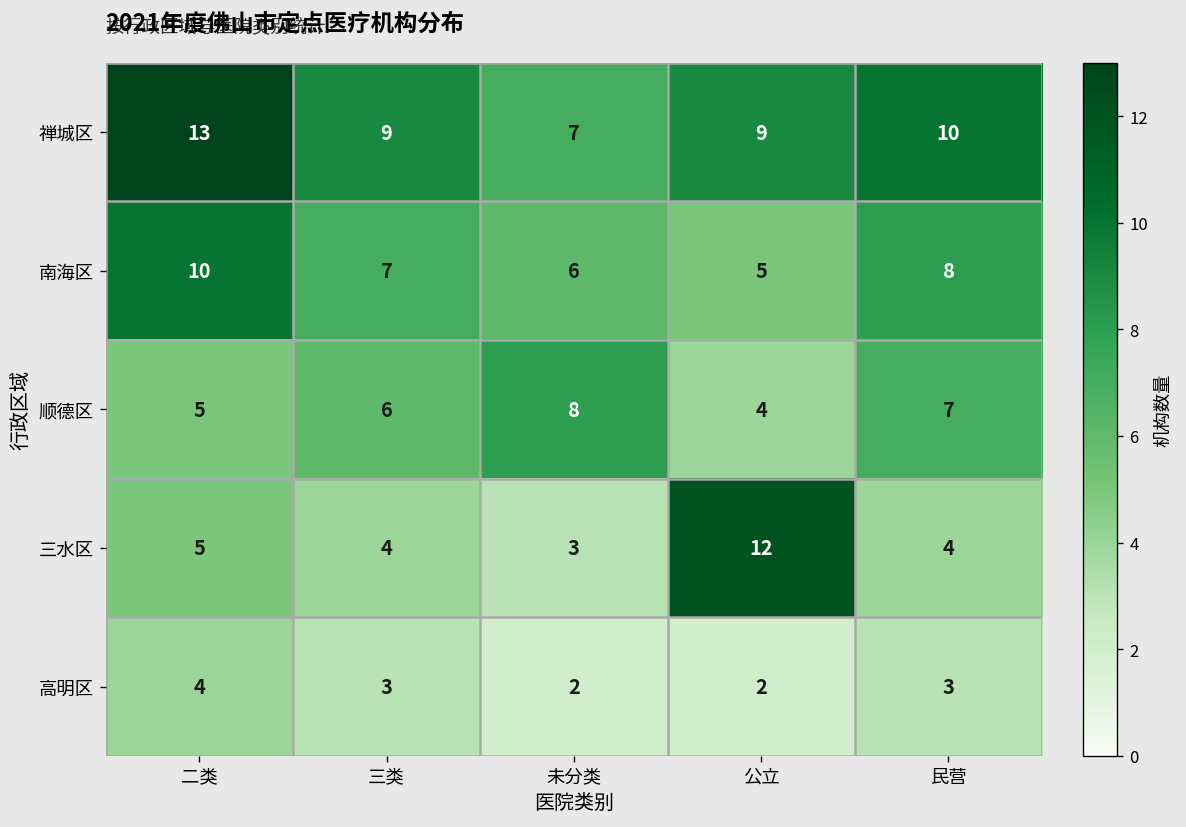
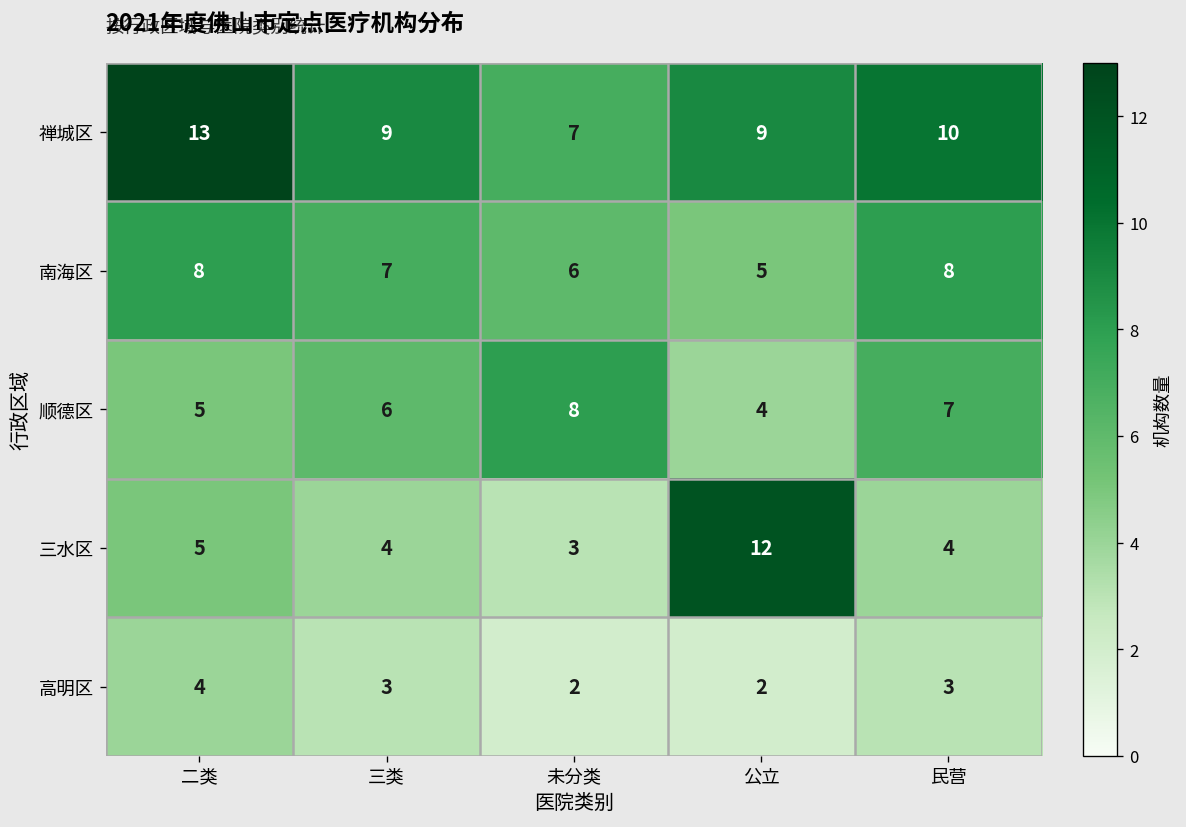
  {
    "禅城区": {
      "二类": 13,
      "三类": 9,
      "未分类": 7,
      "公立": 9,
      "民营": 10
    },
    "南海区": {
-     "二类": 10,
+     "二类": 8,
      "三类": 7,
      "未分类": 6,
      "公立": 5,
      "民营": 8
    },
    "顺德区": {
      "二类": 5,
      "三类": 6,
      "未分类": 8,
      "公立": 4,
      "民营": 7
    },
    "三水区": {
      "二类": 5,
      "三类": 4,
      "未分类": 3,
      "公立": 12,
      "民营": 4
    },
    "高明区": {
      "二类": 4,
      "三类": 3,
      "未分类": 2,
      "公立": 2,
      "民营": 3
    }
  }
